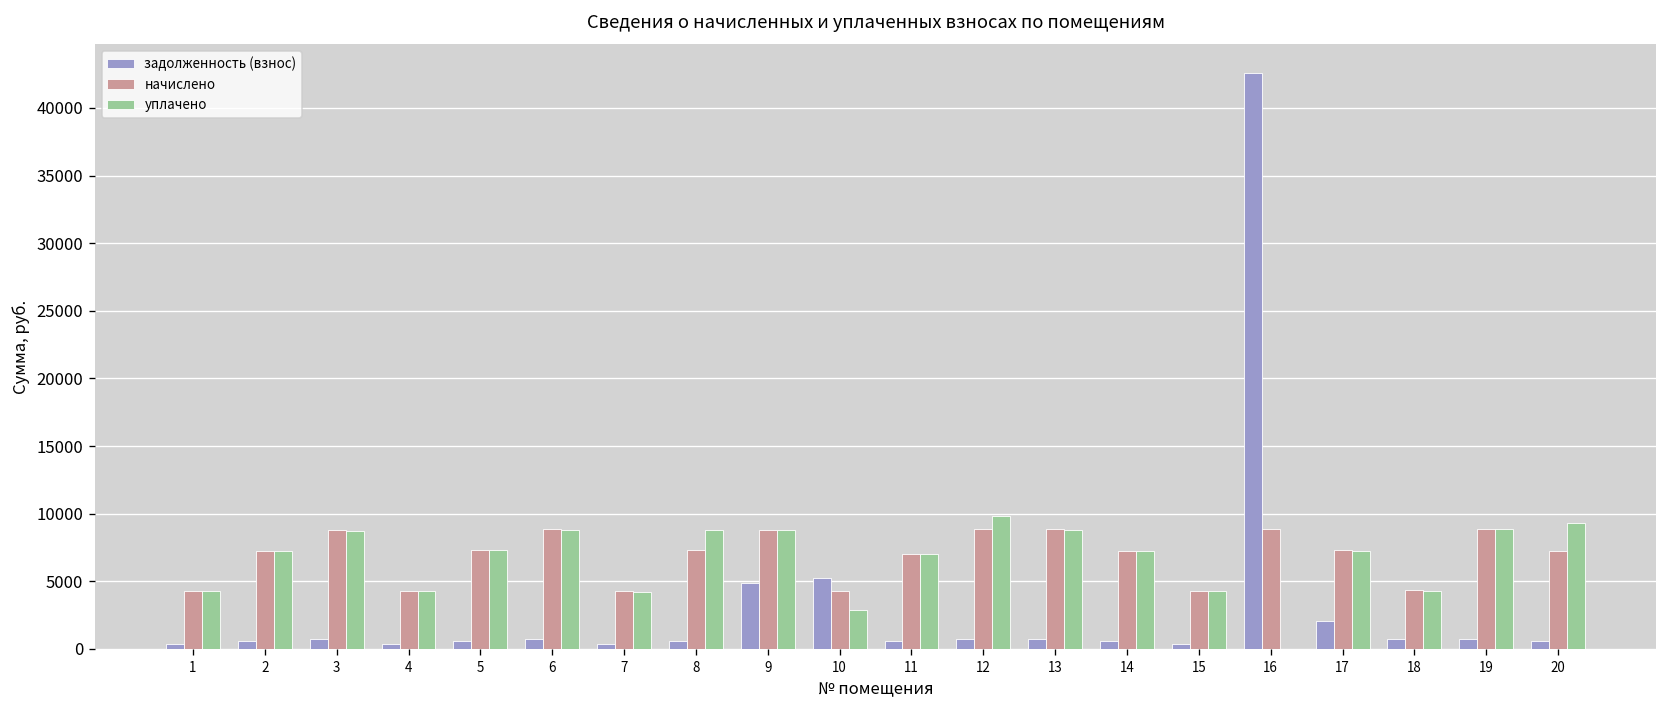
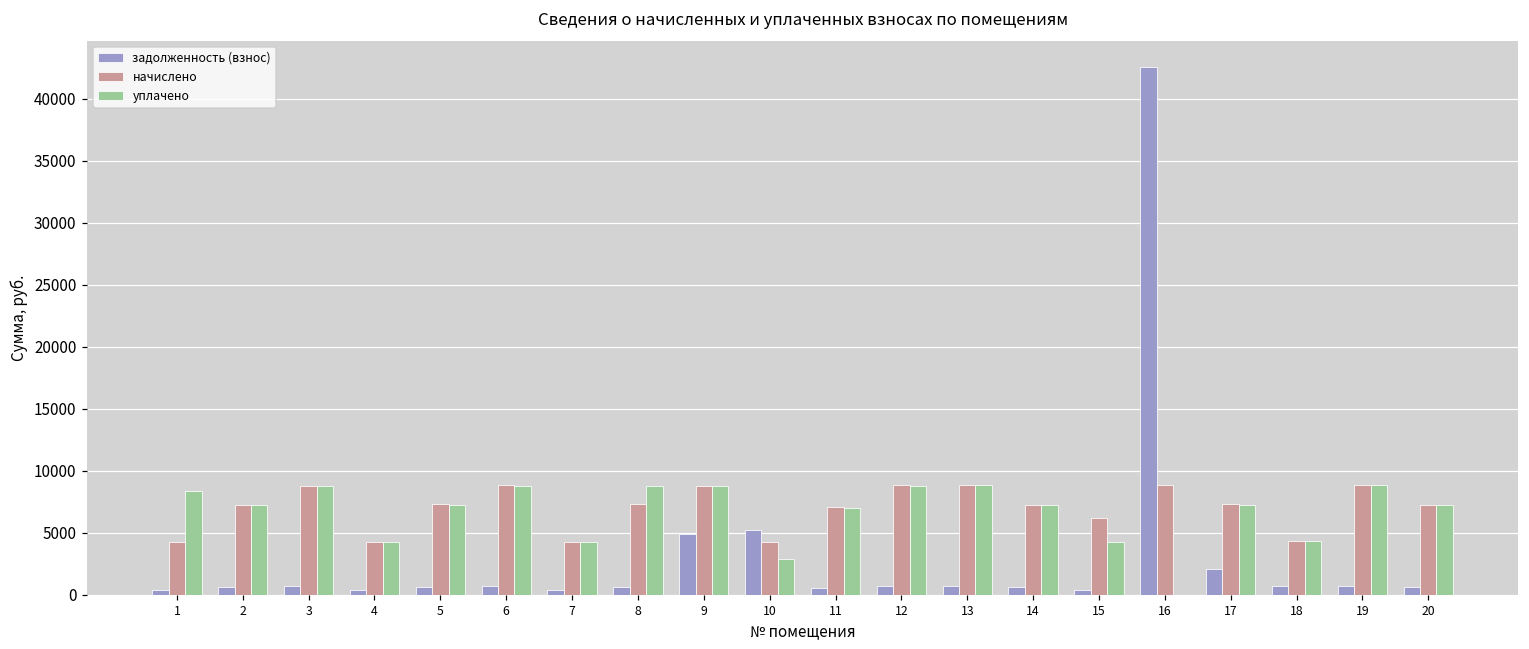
  {
    "задолженность (взнос)": {
      "1": 400,
      "2": 600,
      "3": 700,
      "4": 400,
      "5": 600,
      "6": 700,
      "7": 400,
      "8": 600,
      "9": 4900,
      "10": 5300,
      "11": 600,
      "12": 700,
      "13": 700,
      "14": 600,
      "15": 400,
      "16": 42600,
      "17": 2100,
      "18": 700,
      "19": 700,
      "20": 600
    },
    "начислено": {
      "1": 4300,
      "2": 7200,
      "3": 8800,
      "4": 4300,
      "5": 7300,
      "6": 8800,
      "7": 4200,
      "8": 7300,
      "9": 8800,
      "10": 4300,
      "11": 7000,
      "12": 8800,
      "13": 8900,
      "14": 7300,
-     "15": 4300,
+     "15": 6200,
      "16": 8800,
      "17": 7300,
      "18": 4300,
      "19": 8900,
      "20": 7200
    },
    "уплачено": {
-     "1": 4300,
+     "1": 8300,
      "2": 7200,
      "3": 8800,
      "4": 4300,
      "5": 7300,
      "6": 8800,
      "7": 4200,
      "8": 8800,
      "9": 8800,
      "10": 2900,
      "11": 7000,
-     "12": 9900,
+     "12": 8800,
      "13": 8800,
      "14": 7200,
      "15": 4300,
      "16": 0,
      "17": 7300,
      "18": 4300,
      "19": 8800,
-     "20": 9300
+     "20": 7200
    }
  }
